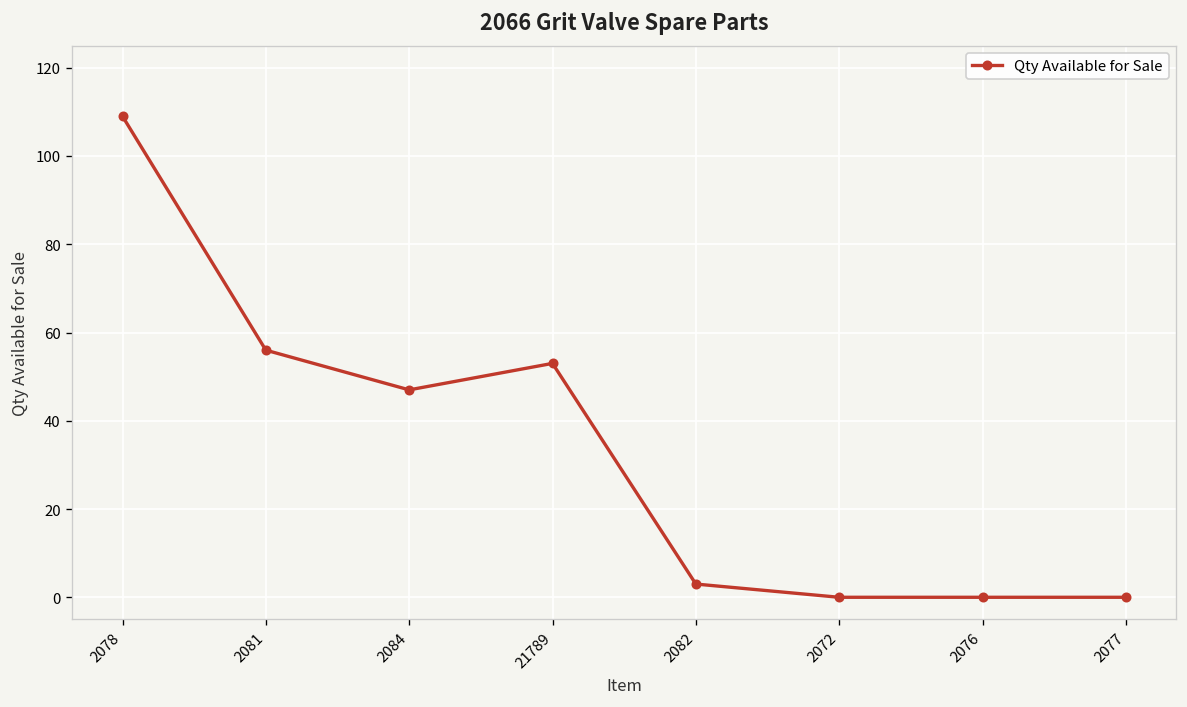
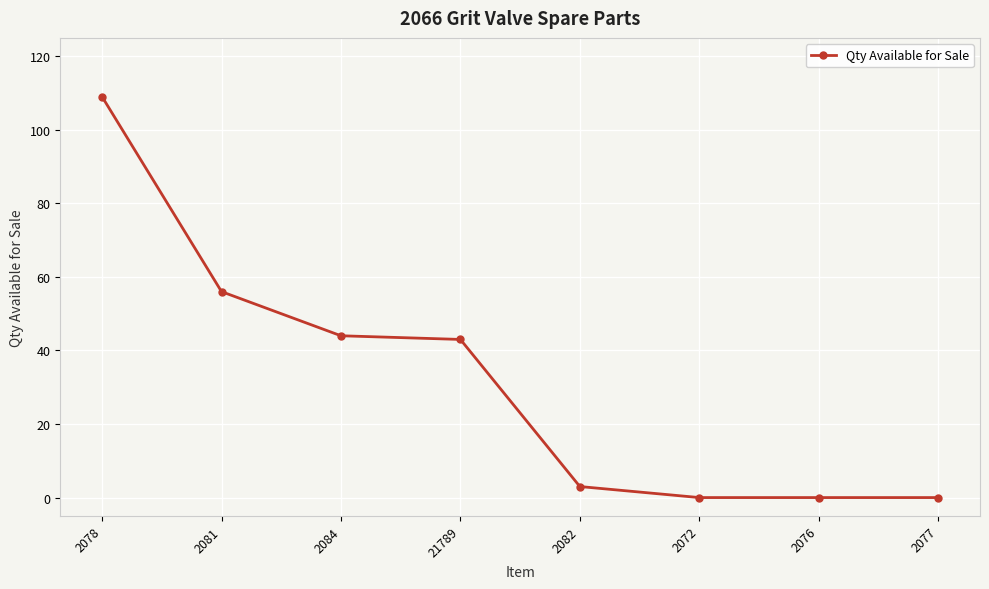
  {
    "2078": 109,
    "2081": 56,
-   "2084": 47,
-   "21789": 53,
+   "2084": 44,
+   "21789": 43,
    "2082": 3,
    "2072": 0,
    "2076": 0,
    "2077": 0
  }
